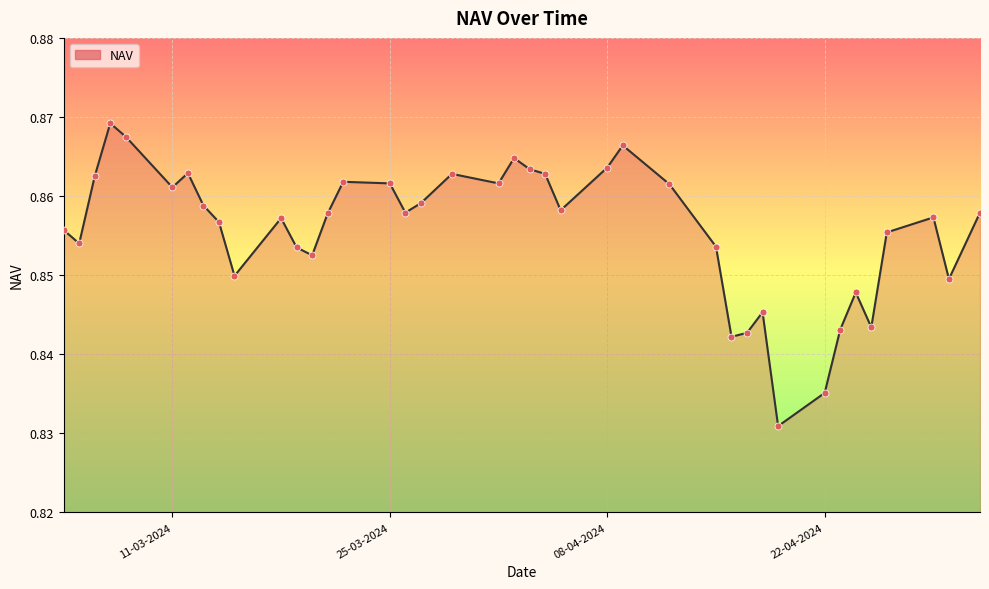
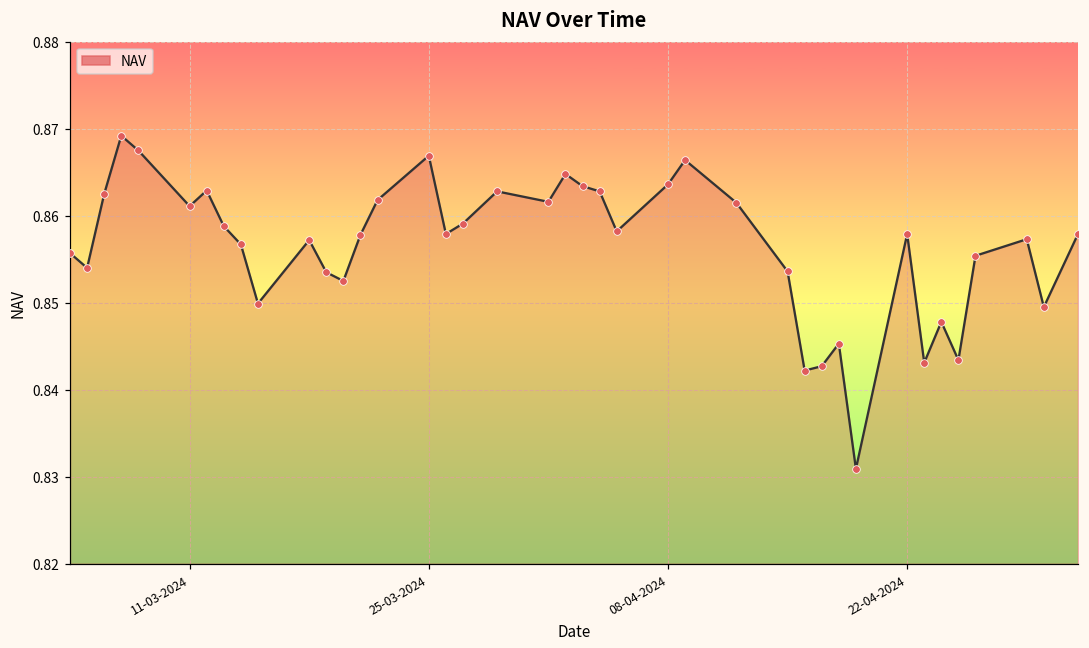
  {
    "11-03-2024": 0.861,
-   "25-03-2024": 0.862,
+   "25-03-2024": 0.867,
    "08-04-2024": 0.864,
-   "22-04-2024": 0.835
+   "22-04-2024": 0.858
  }
